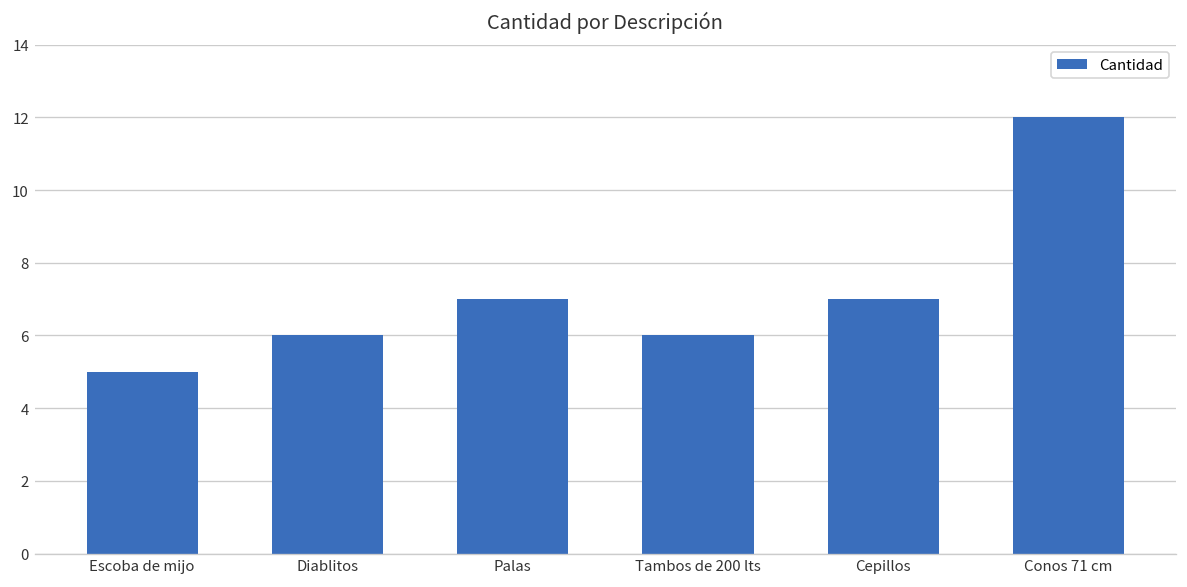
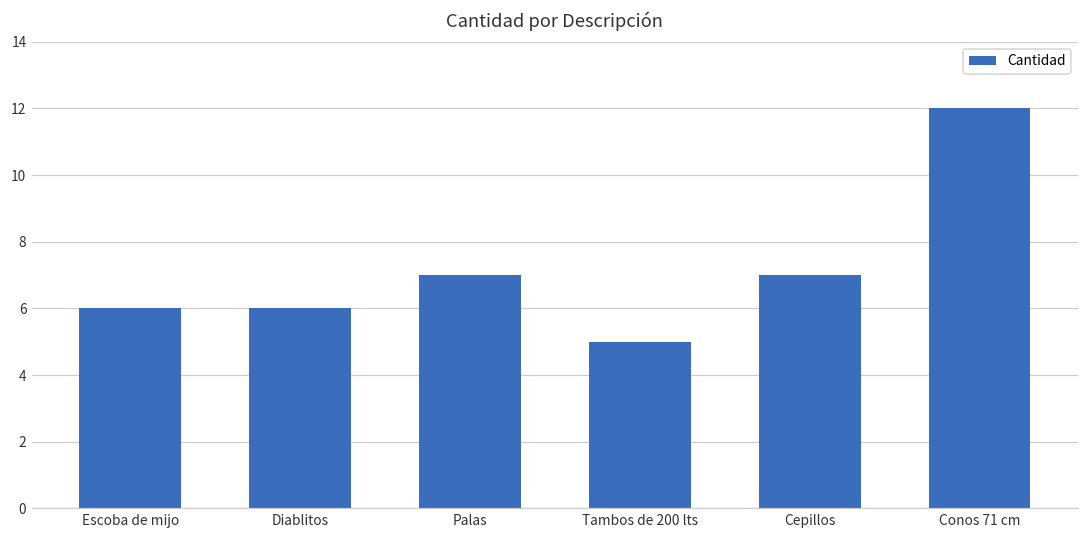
  {
-   "Escoba de mijo": 5,
+   "Escoba de mijo": 6,
    "Diablitos": 6,
    "Palas": 7,
-   "Tambos de 200 lts": 6,
+   "Tambos de 200 lts": 5,
    "Cepillos": 7,
    "Conos 71 cm": 12
  }
